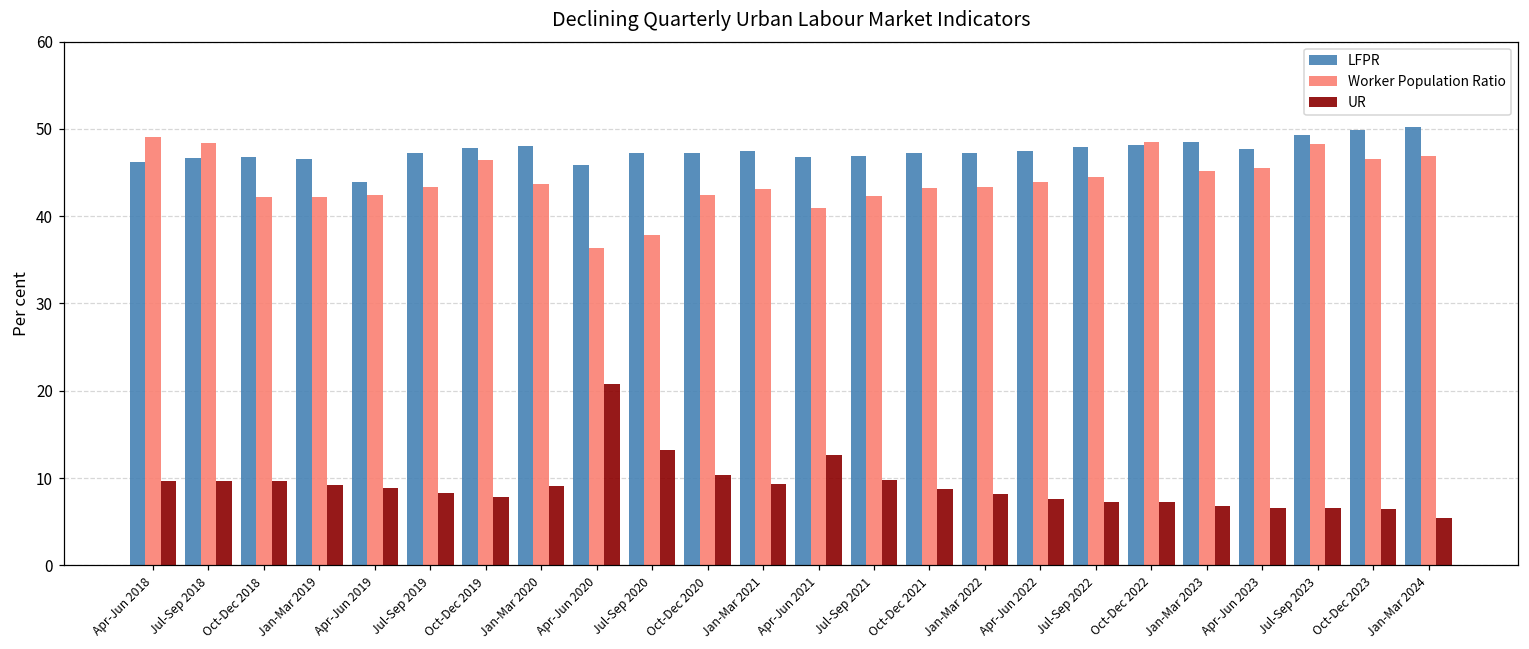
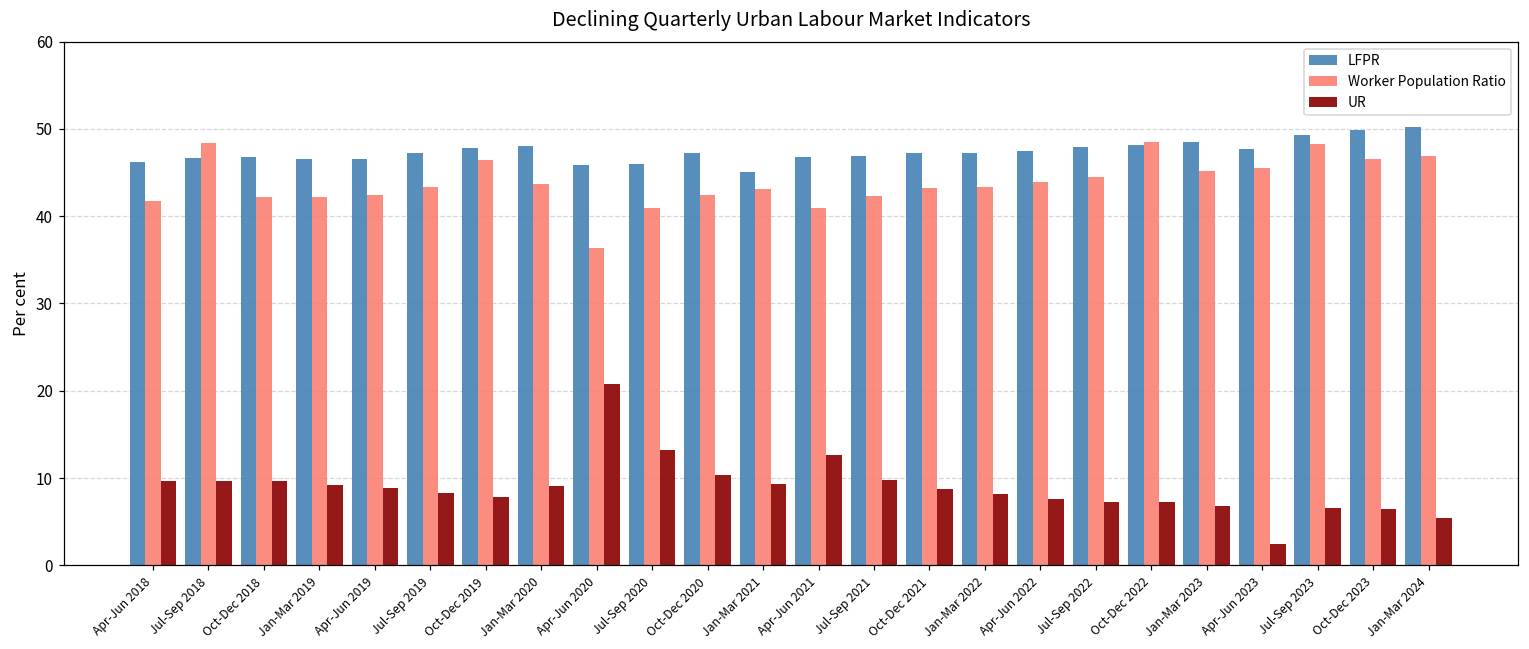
  {
    "LFPR": {
      "Apr-Jun 2018": 46,
      "Jul-Sep 2018": 47,
      "Oct-Dec 2018": 47,
      "Jan-Mar 2019": 47,
-     "Apr-Jun 2019": 44,
+     "Apr-Jun 2019": 47,
      "Jul-Sep 2019": 47,
      "Oct-Dec 2019": 48,
      "Jan-Mar 2020": 48,
      "Apr-Jun 2020": 46,
-     "Jul-Sep 2020": 47,
+     "Jul-Sep 2020": 46,
      "Oct-Dec 2020": 47,
-     "Jan-Mar 2021": 48,
+     "Jan-Mar 2021": 45,
      "Apr-Jun 2021": 47,
      "Jul-Sep 2021": 47,
      "Oct-Dec 2021": 47,
      "Jan-Mar 2022": 47,
      "Apr-Jun 2022": 48,
      "Jul-Sep 2022": 48,
      "Oct-Dec 2022": 48,
      "Jan-Mar 2023": 49,
      "Apr-Jun 2023": 48,
      "Jul-Sep 2023": 49,
      "Oct-Dec 2023": 50,
      "Jan-Mar 2024": 50
    },
    "Worker Population Ratio": {
-     "Apr-Jun 2018": 49,
+     "Apr-Jun 2018": 42,
      "Jul-Sep 2018": 48,
      "Oct-Dec 2018": 42,
      "Jan-Mar 2019": 42,
      "Apr-Jun 2019": 42,
      "Jul-Sep 2019": 43,
      "Oct-Dec 2019": 46,
      "Jan-Mar 2020": 44,
      "Apr-Jun 2020": 36,
-     "Jul-Sep 2020": 38,
+     "Jul-Sep 2020": 41,
      "Oct-Dec 2020": 42,
      "Jan-Mar 2021": 43,
      "Apr-Jun 2021": 41,
      "Jul-Sep 2021": 42,
      "Oct-Dec 2021": 43,
      "Jan-Mar 2022": 43,
      "Apr-Jun 2022": 44,
      "Jul-Sep 2022": 45,
      "Oct-Dec 2022": 49,
      "Jan-Mar 2023": 45,
      "Apr-Jun 2023": 46,
      "Jul-Sep 2023": 48,
      "Oct-Dec 2023": 47,
      "Jan-Mar 2024": 47
    },
    "UR": {
      "Apr-Jun 2018": 10,
      "Jul-Sep 2018": 10,
      "Oct-Dec 2018": 10,
      "Jan-Mar 2019": 9,
      "Apr-Jun 2019": 9,
      "Jul-Sep 2019": 8,
      "Oct-Dec 2019": 8,
      "Jan-Mar 2020": 9,
      "Apr-Jun 2020": 21,
      "Jul-Sep 2020": 13,
      "Oct-Dec 2020": 10,
      "Jan-Mar 2021": 9,
      "Apr-Jun 2021": 13,
      "Jul-Sep 2021": 10,
      "Oct-Dec 2021": 9,
      "Jan-Mar 2022": 8,
      "Apr-Jun 2022": 8,
      "Jul-Sep 2022": 7,
      "Oct-Dec 2022": 7,
      "Jan-Mar 2023": 7,
-     "Apr-Jun 2023": 7,
+     "Apr-Jun 2023": 2,
      "Jul-Sep 2023": 7,
      "Oct-Dec 2023": 7,
      "Jan-Mar 2024": 5
    }
  }
